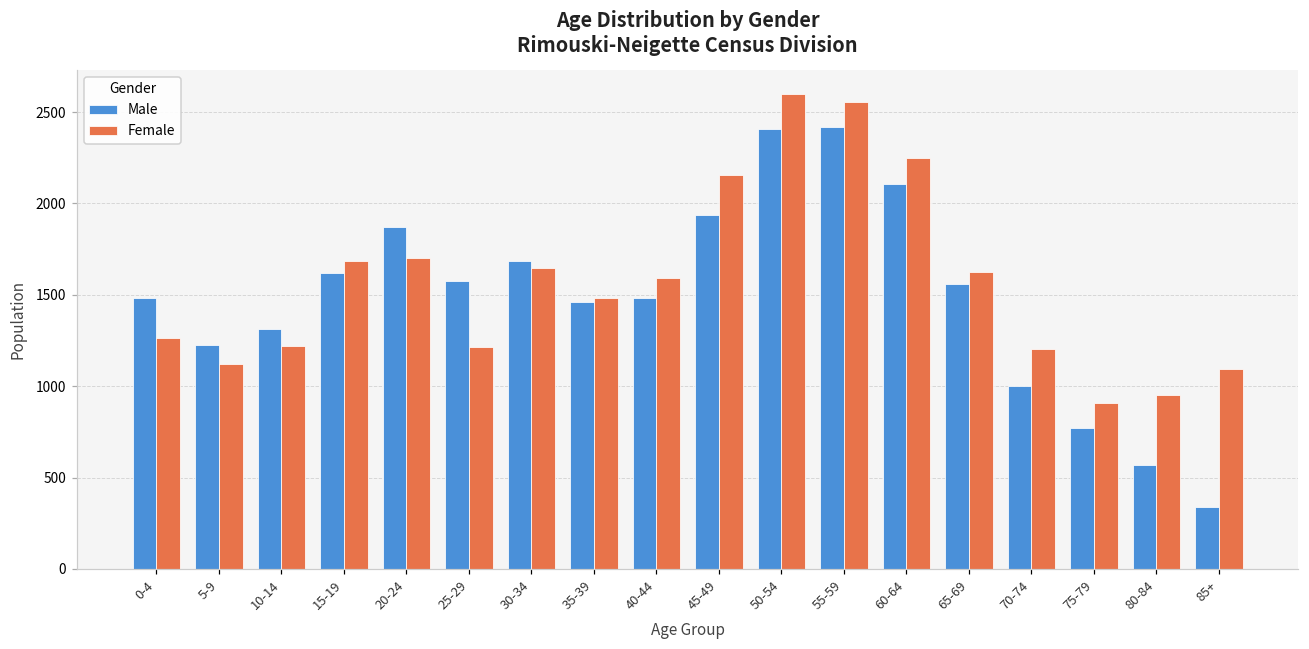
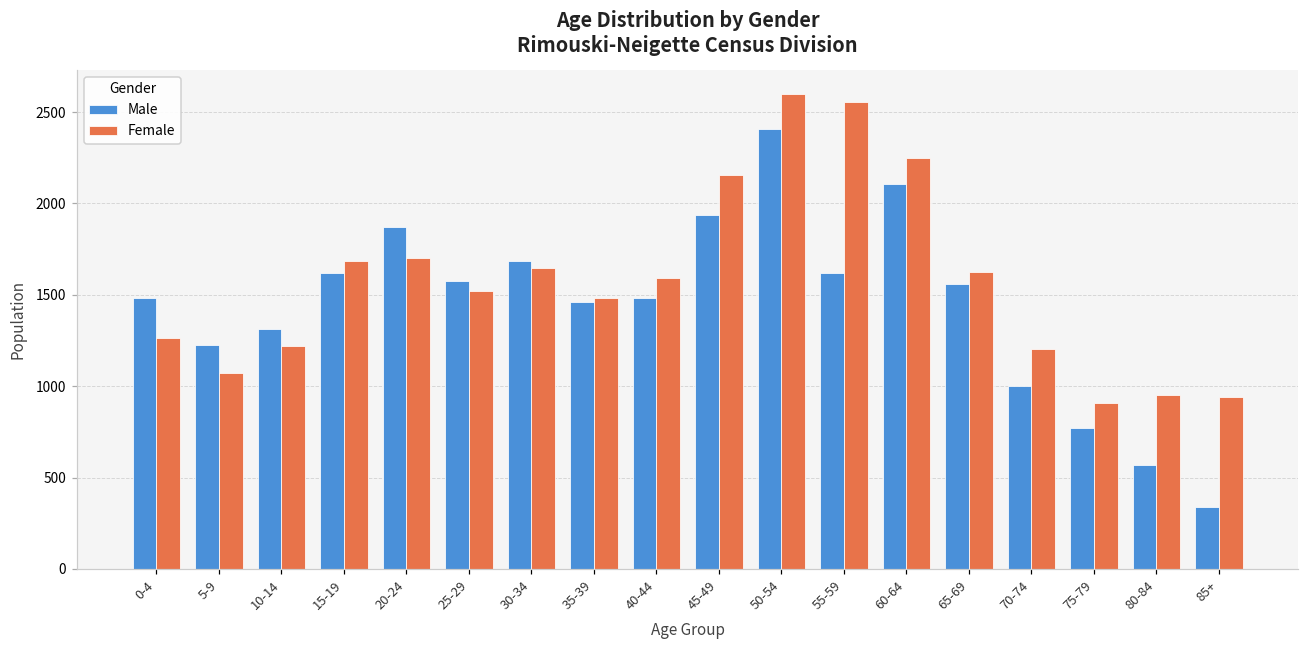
  {
    "Male": {
      "0-4": 1480,
      "5-9": 1230,
      "10-14": 1320,
      "15-19": 1620,
      "20-24": 1870,
      "25-29": 1580,
      "30-34": 1690,
      "35-39": 1460,
      "40-44": 1490,
      "45-49": 1940,
      "50-54": 2410,
-     "55-59": 2420,
+     "55-59": 1620,
      "60-64": 2110,
      "65-69": 1560,
      "70-74": 1000,
      "75-79": 770,
      "80-84": 570,
      "85+": 340
    },
    "Female": {
      "0-4": 1270,
-     "5-9": 1120,
+     "5-9": 1070,
      "10-14": 1220,
      "15-19": 1690,
      "20-24": 1700,
-     "25-29": 1210,
+     "25-29": 1520,
      "30-34": 1650,
      "35-39": 1490,
      "40-44": 1590,
      "45-49": 2160,
      "50-54": 2600,
      "55-59": 2560,
      "60-64": 2250,
      "65-69": 1630,
      "70-74": 1210,
      "75-79": 910,
      "80-84": 950,
-     "85+": 1100
+     "85+": 940
    }
  }
